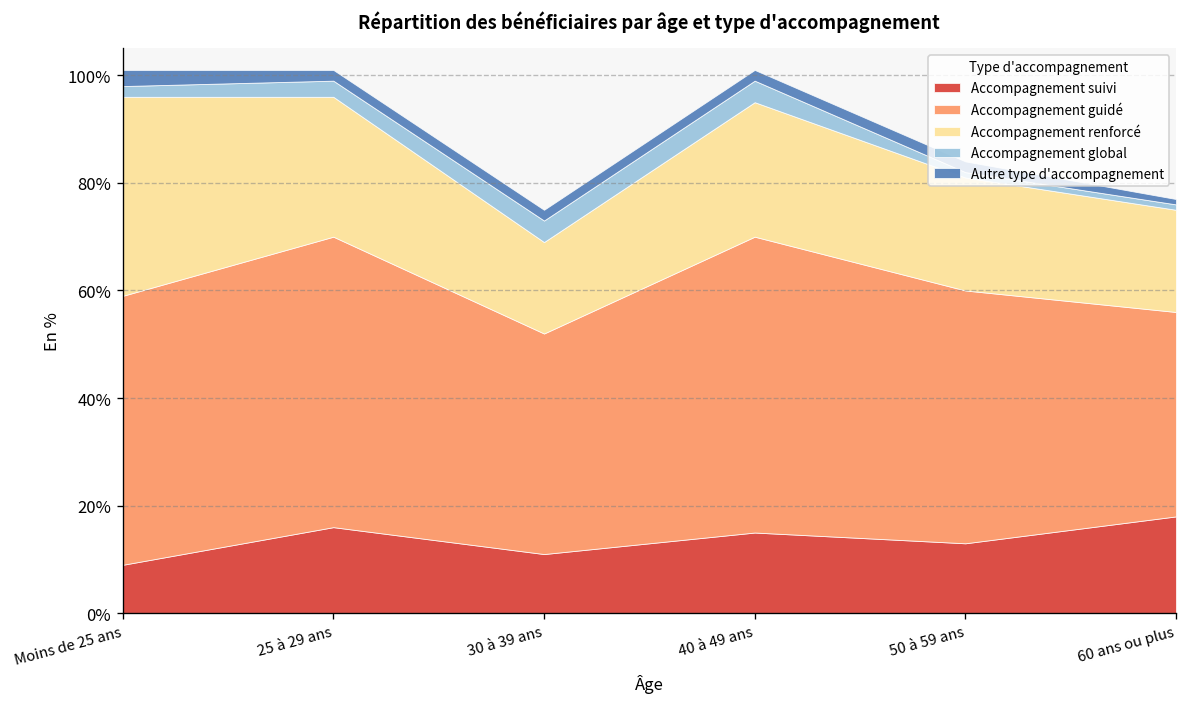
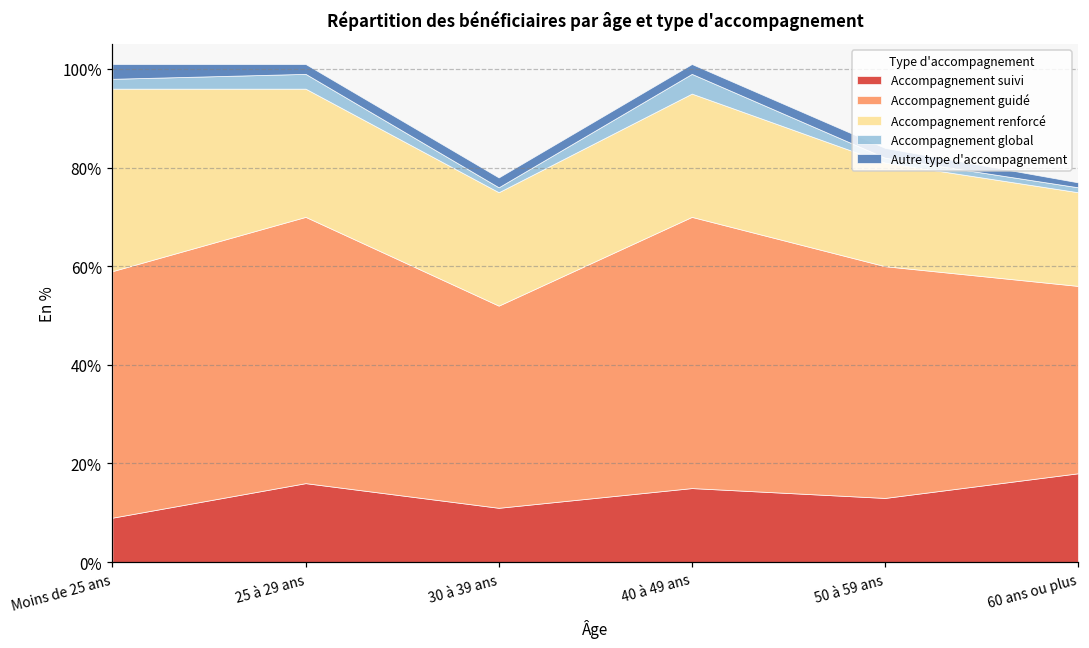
  {
    "Accompagnement suivi": {
      "Moins de 25 ans": "9%",
      "25 à 29 ans": "16%",
      "30 à 39 ans": "11%",
      "40 à 49 ans": "15%",
      "50 à 59 ans": "13%",
      "60 ans ou plus": "18%"
    },
    "Accompagnement guidé": {
      "Moins de 25 ans": "50%",
      "25 à 29 ans": "54%",
      "30 à 39 ans": "41%",
      "40 à 49 ans": "55%",
      "50 à 59 ans": "47%",
      "60 ans ou plus": "38%"
    },
    "Accompagnement renforcé": {
      "Moins de 25 ans": "37%",
      "25 à 29 ans": "26%",
-     "30 à 39 ans": "17%",
+     "30 à 39 ans": "23%",
      "40 à 49 ans": "25%",
      "50 à 59 ans": "21%",
      "60 ans ou plus": "19%"
    },
    "Accompagnement global": {
      "Moins de 25 ans": "2%",
      "25 à 29 ans": "3%",
-     "30 à 39 ans": "4%",
+     "30 à 39 ans": "1%",
      "40 à 49 ans": "4%",
      "60 ans ou plus": "1%"
    },
    "Autre type d'accompagnement": {
      "Moins de 25 ans": "3%",
      "25 à 29 ans": "2%",
      "30 à 39 ans": "2%",
      "40 à 49 ans": "2%",
      "60 ans ou plus": "1%"
    }
  }
